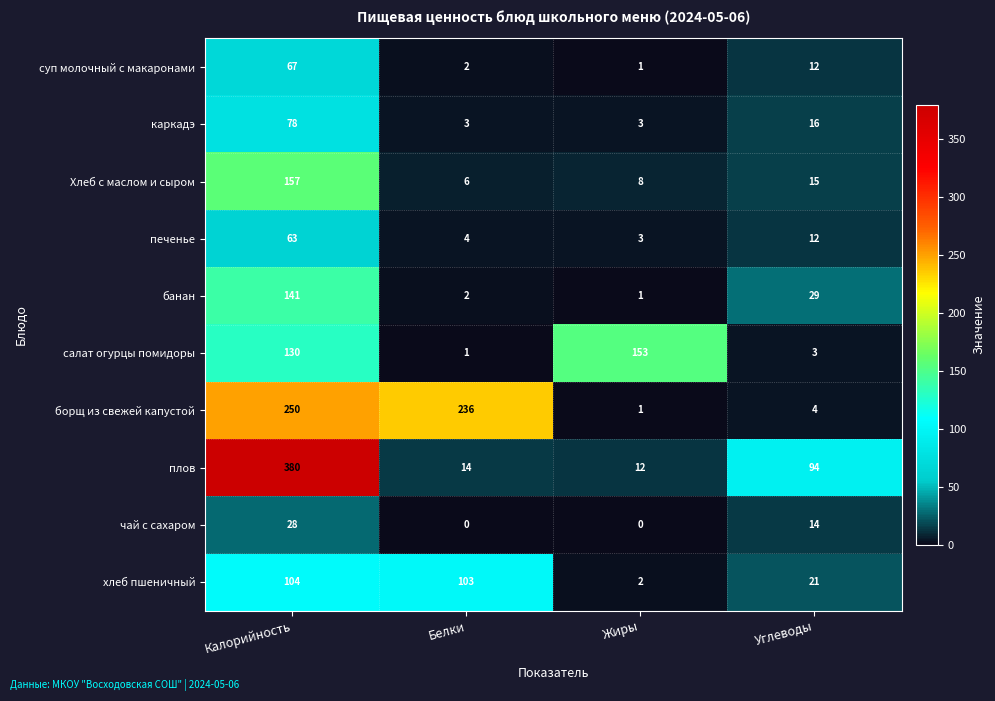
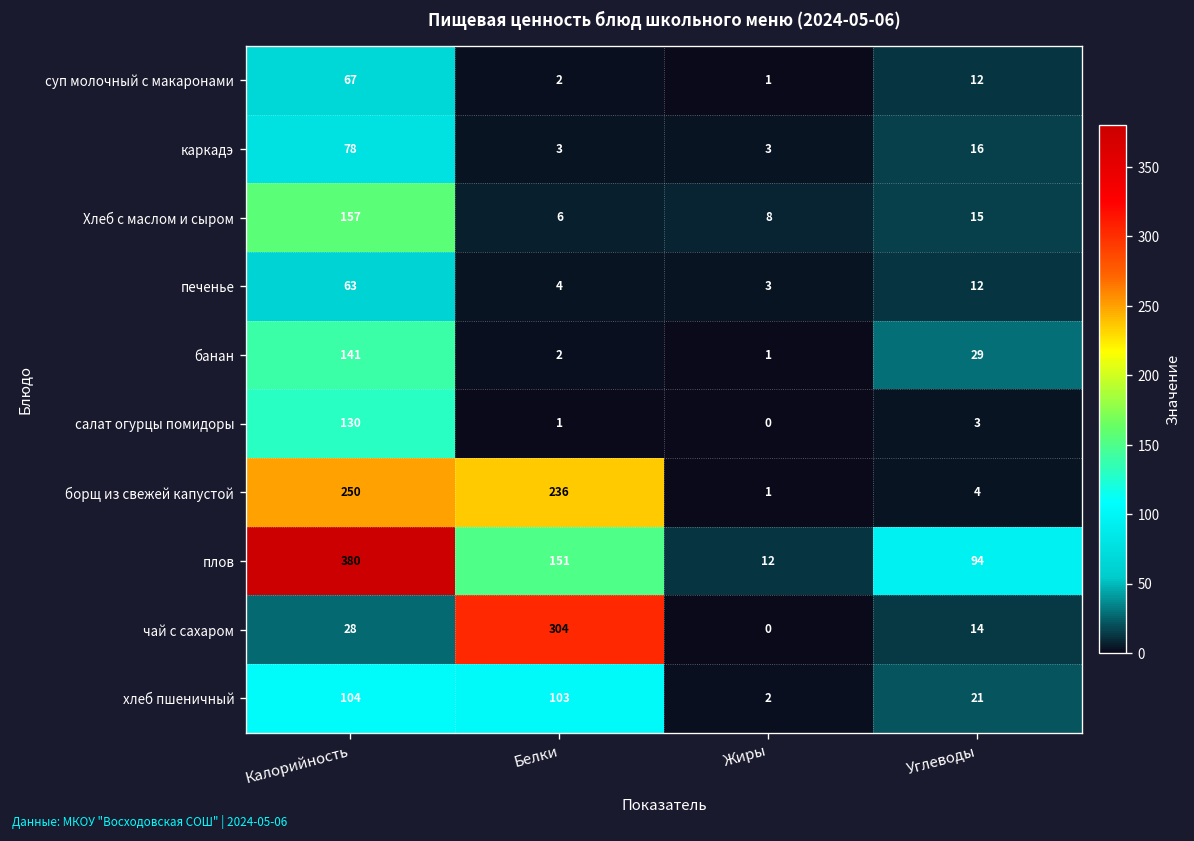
  {
    "суп молочный с макаронами": {
      "Калорийность": 67,
      "Белки": 2,
      "Жиры": 1,
      "Углеводы": 12
    },
    "каркадэ": {
      "Калорийность": 78,
      "Белки": 3,
      "Жиры": 3,
      "Углеводы": 16
    },
    "Хлеб с маслом и сыром": {
      "Калорийность": 157,
      "Белки": 6,
      "Жиры": 8,
      "Углеводы": 15
    },
    "печенье": {
      "Калорийность": 63,
      "Белки": 4,
      "Жиры": 3,
      "Углеводы": 12
    },
    "банан": {
      "Калорийность": 141,
      "Белки": 2,
      "Жиры": 1,
      "Углеводы": 29
    },
    "салат огурцы помидоры": {
      "Калорийность": 130,
      "Белки": 1,
-     "Жиры": 153,
+     "Жиры": 0,
      "Углеводы": 3
    },
    "борщ из свежей капустой": {
      "Калорийность": 250,
      "Белки": 236,
      "Жиры": 1,
      "Углеводы": 4
    },
    "плов": {
      "Калорийность": 380,
-     "Белки": 14,
+     "Белки": 151,
      "Жиры": 12,
      "Углеводы": 94
    },
    "чай с сахаром": {
      "Калорийность": 28,
-     "Белки": 0,
+     "Белки": 304,
      "Жиры": 0,
      "Углеводы": 14
    },
    "хлеб пшеничный": {
      "Калорийность": 104,
      "Белки": 103,
      "Жиры": 2,
      "Углеводы": 21
    }
  }
